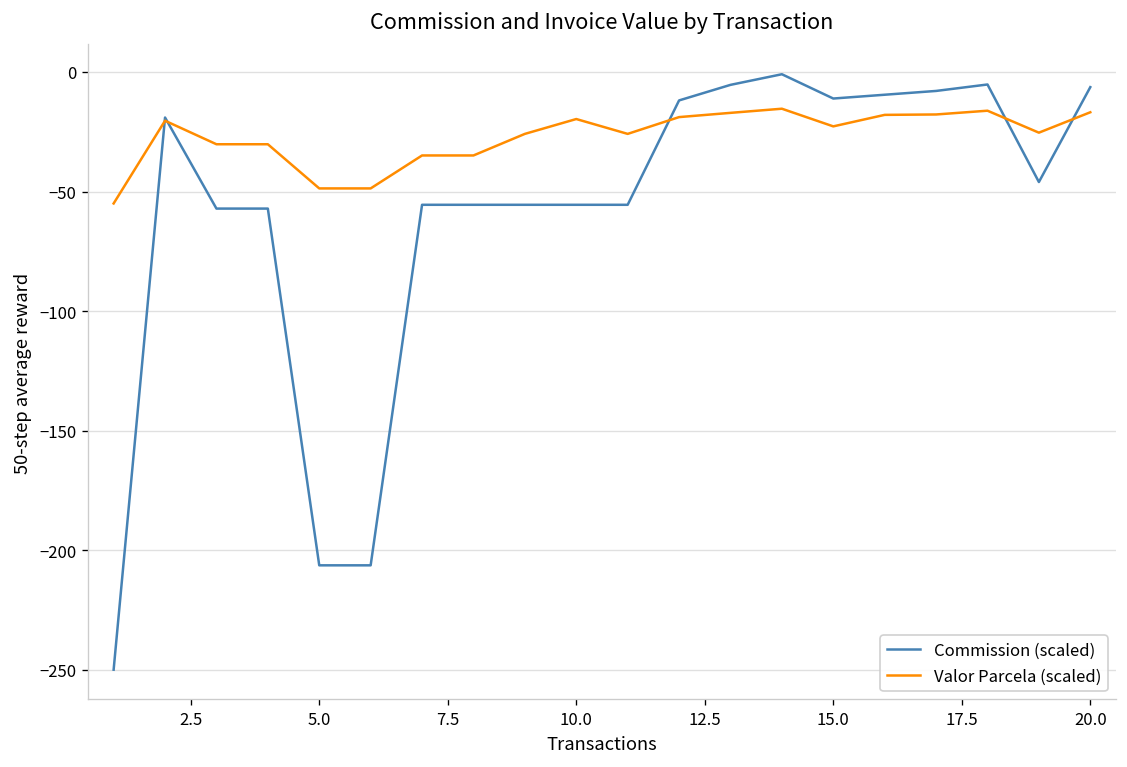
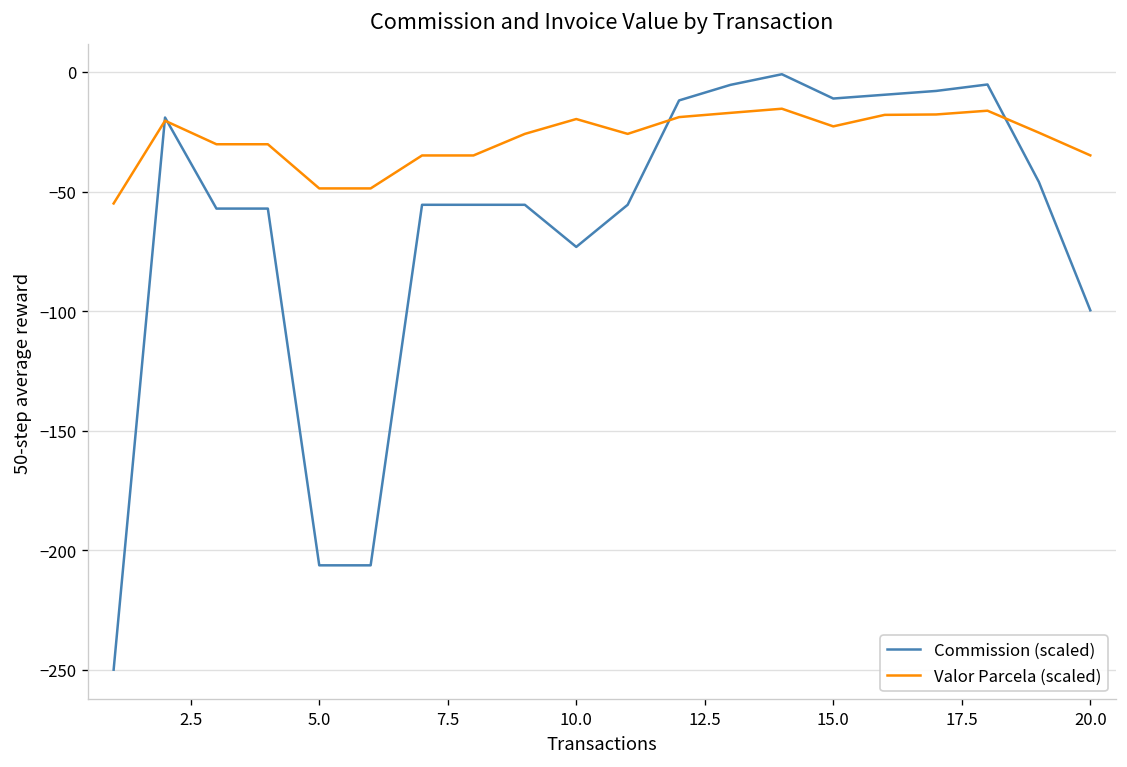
  {
    "Commission (scaled)": {
      "5.0": -206,
-     "10.0": -56,
+     "10.0": -73,
      "15.0": -11,
-     "20.0": -6
+     "20.0": -100
    },
    "Valor Parcela (scaled)": {
      "5.0": -49,
      "10.0": -20,
      "15.0": -23,
-     "20.0": -17
+     "20.0": -35
    }
  }
